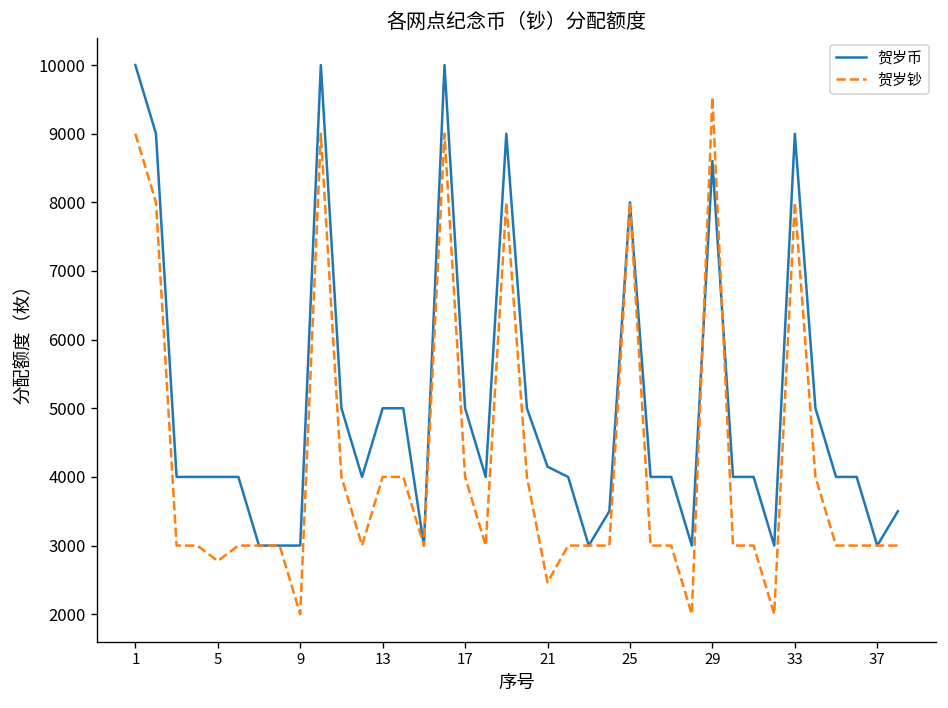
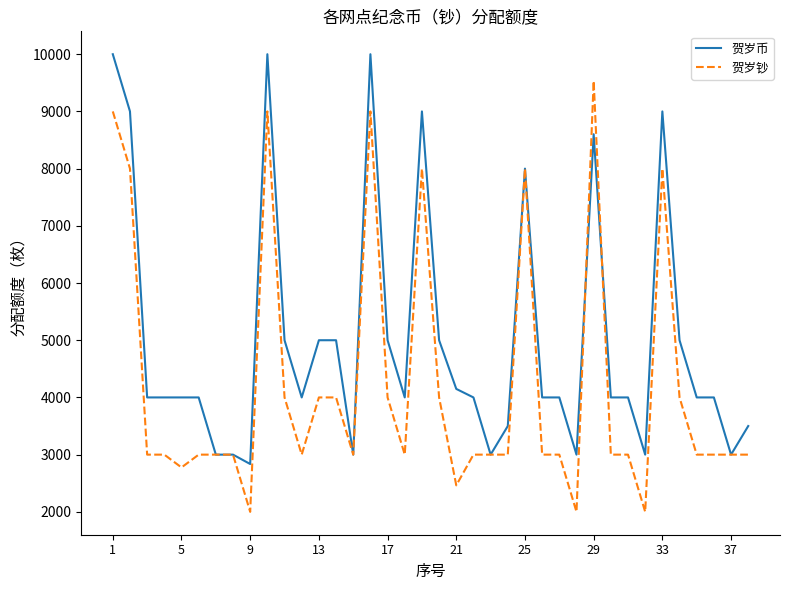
  {
    "贺岁币": {
      "1": 10000,
      "5": 4000,
-     "9": 3000,
+     "9": 2800,
      "13": 5000,
      "17": 5000,
      "21": 4100,
      "29": 8600,
      "33": 9000
    },
    "贺岁钞": {
      "1": 9000,
      "5": 2800,
      "9": 2000,
      "13": 4000,
      "17": 4000,
      "21": 2500,
      "29": 9500,
      "33": 8000
    }
  }
